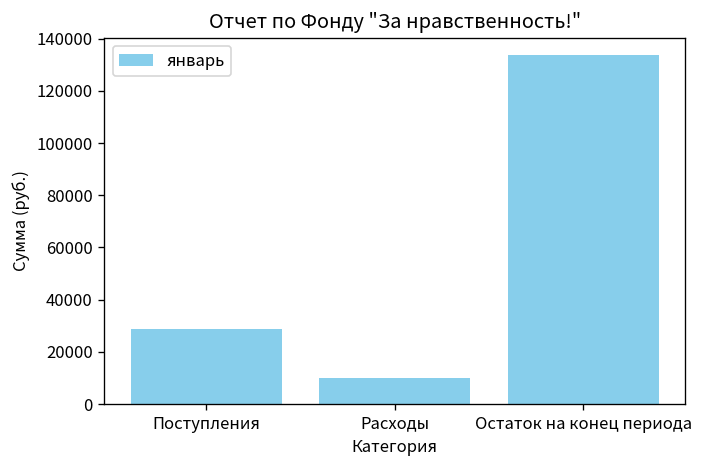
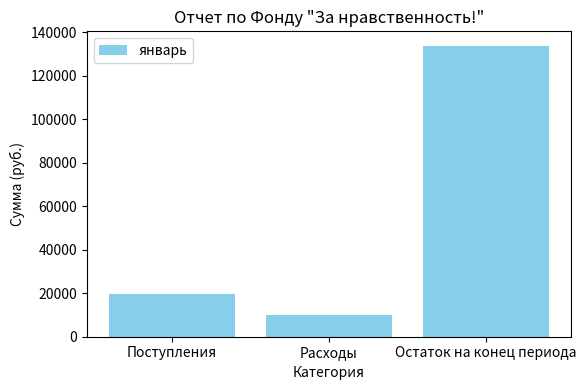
  {
-   "Поступления": 29000,
+   "Поступления": 20000,
    "Расходы": 10000,
    "Остаток на конец периода": 134000
  }
